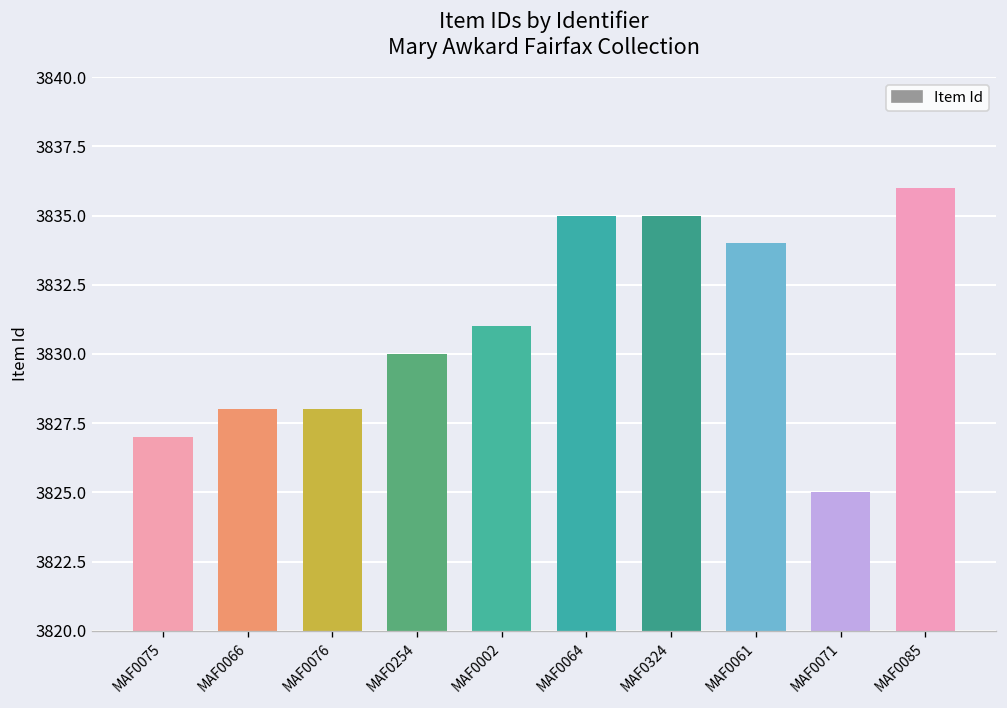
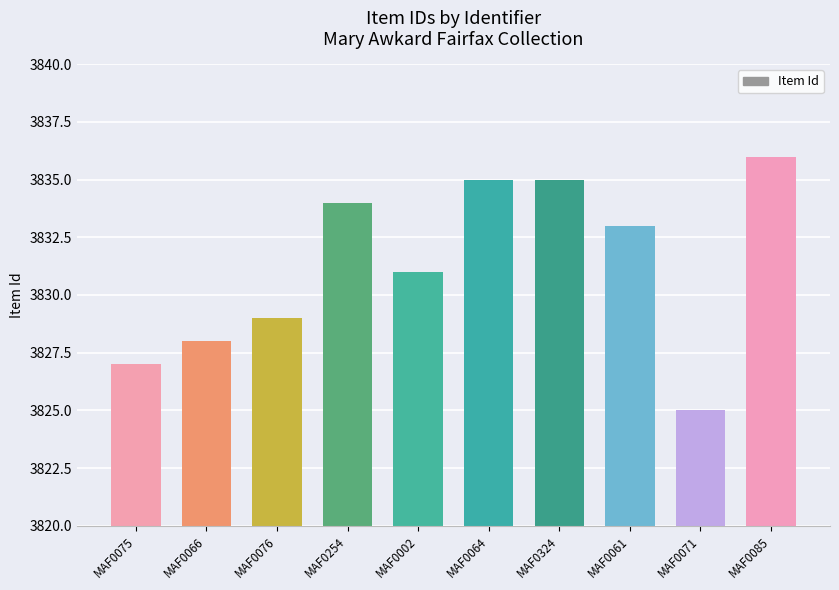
  {
    "MAF0075": 3827,
    "MAF0066": 3828,
-   "MAF0076": 3828,
-   "MAF0254": 3830,
+   "MAF0076": 3829,
+   "MAF0254": 3834,
    "MAF0002": 3831,
    "MAF0064": 3835,
    "MAF0324": 3835,
-   "MAF0061": 3834,
+   "MAF0061": 3833,
    "MAF0071": 3825,
    "MAF0085": 3836
  }
